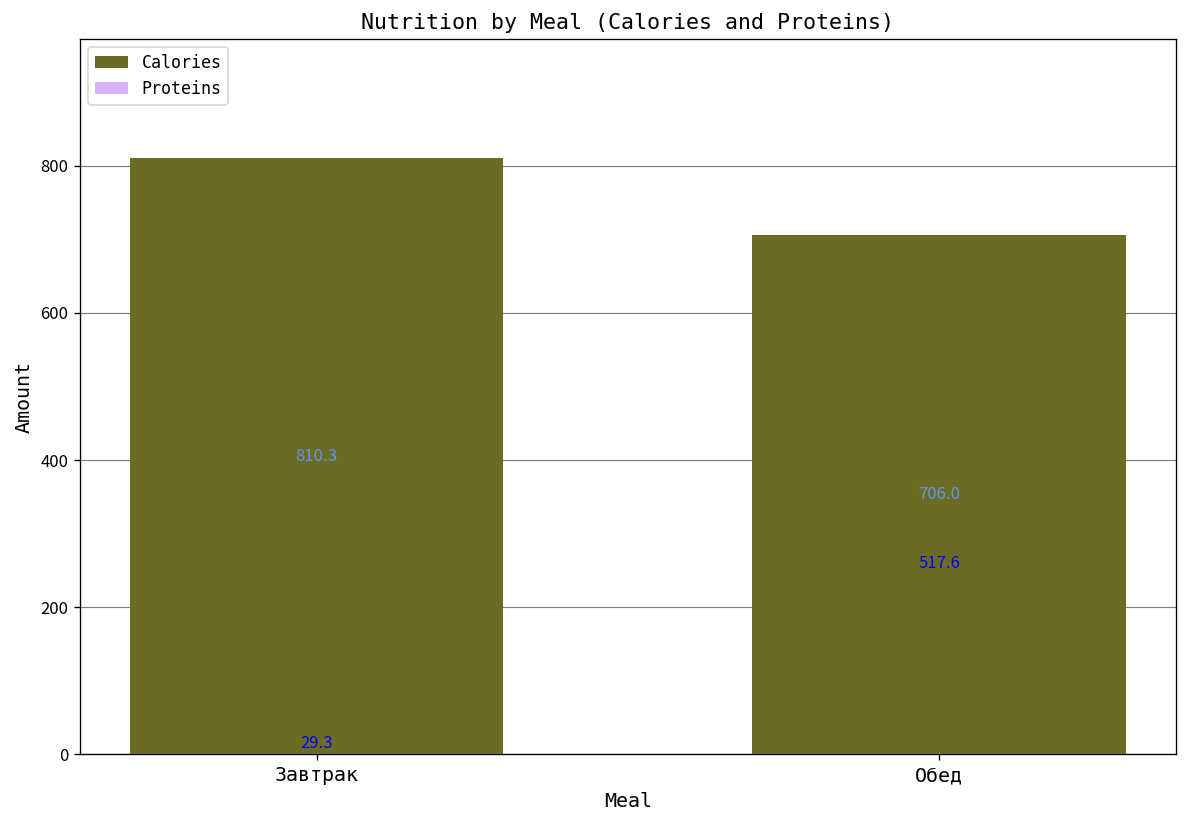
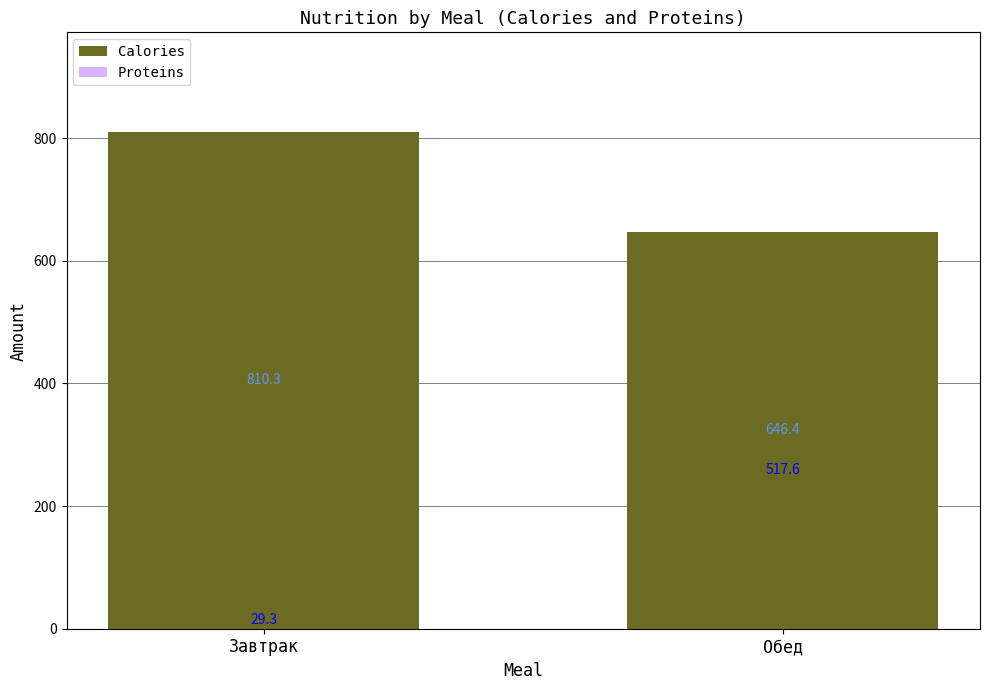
  {
    "Calories": {
      "Завтрак": 810.3,
-     "Обед": 706.0
+     "Обед": 646.4
    }
  }
